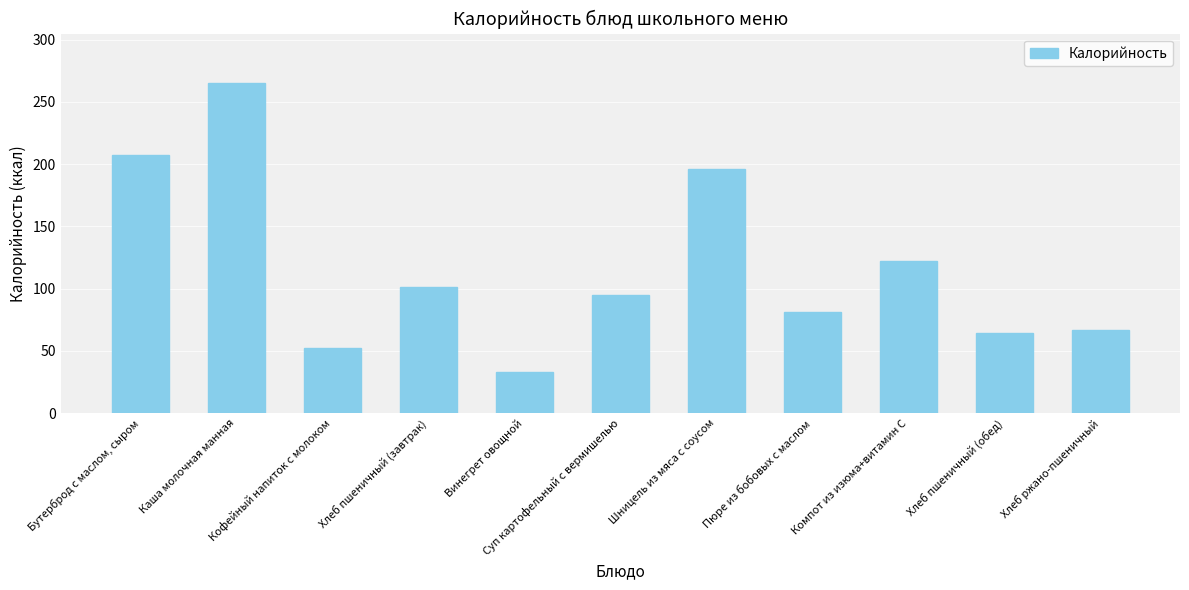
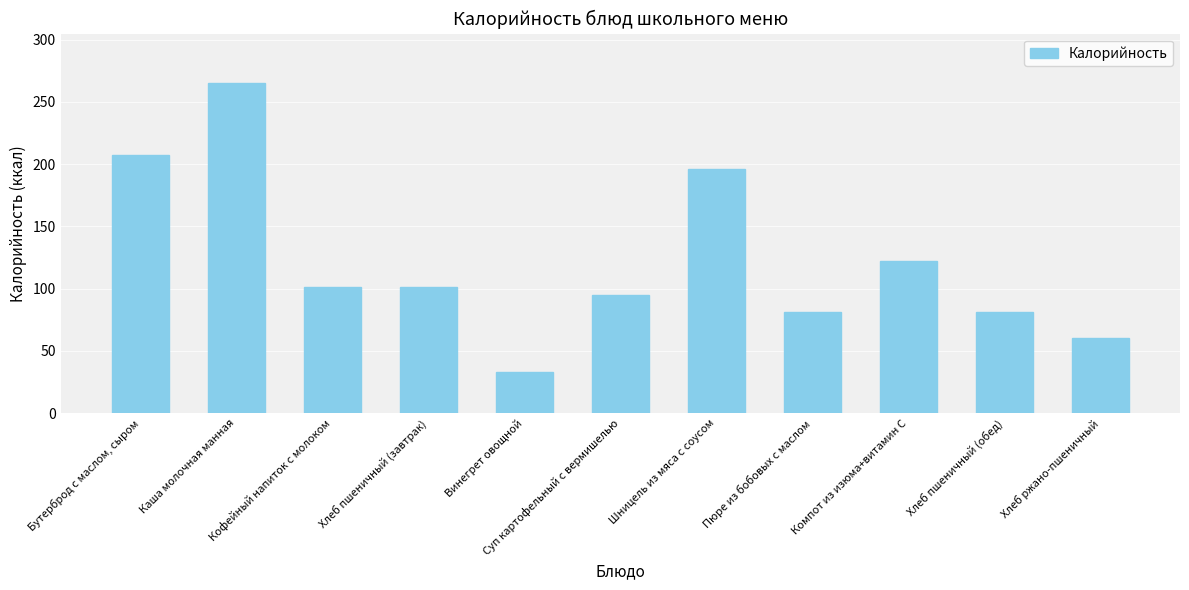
  {
    "Бутерброд с маслом, сыром": 207,
    "Каша молочная манная": 265,
-   "Кофейный напиток с молоком": 52,
+   "Кофейный напиток с молоком": 101,
    "Хлеб пшеничный (завтрак)": 101,
    "Винегрет овощной": 33,
    "Суп картофельный с вермишелью": 95,
    "Шницель из мяса с соусом": 196,
    "Пюре из бобовых с маслом": 81,
    "Компот из изюма+витамин С": 122,
-   "Хлеб пшеничный (обед)": 64,
-   "Хлеб ржано-пшеничный": 67
+   "Хлеб пшеничный (обед)": 81,
+   "Хлеб ржано-пшеничный": 60
  }
